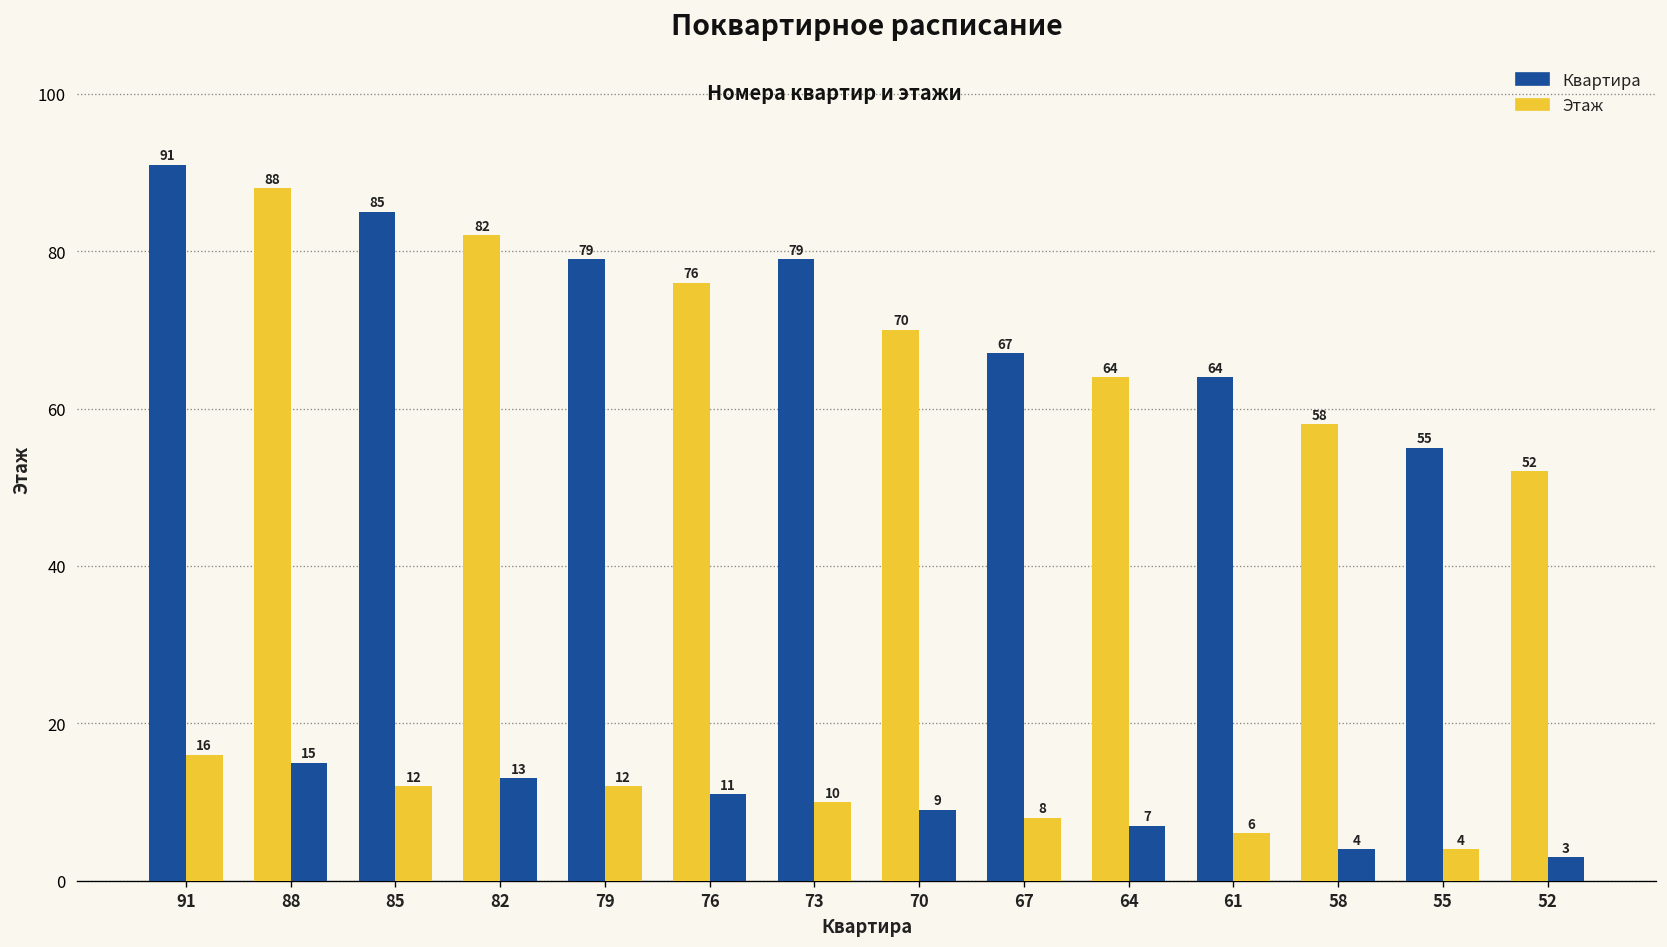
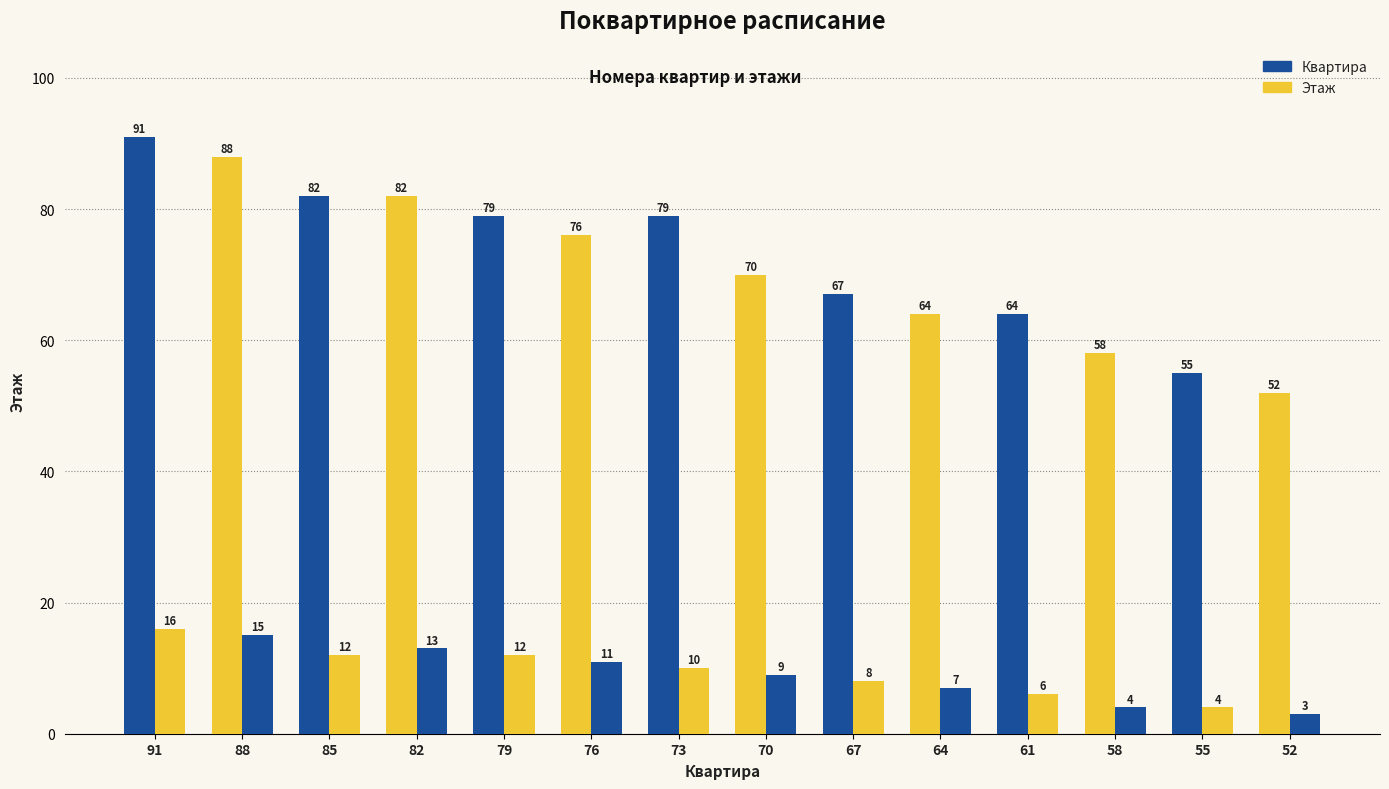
  {
    "Квартира": {
      "91": 91,
      "88": 88,
-     "85": 85,
+     "85": 82,
      "82": 82,
      "79": 79,
      "76": 76,
      "73": 79,
      "70": 70,
      "67": 67,
      "64": 64,
      "61": 64,
      "58": 58,
      "55": 55,
      "52": 52
    },
    "Этаж": {
      "91": 16,
      "88": 15,
      "85": 12,
      "82": 13,
      "79": 12,
      "76": 11,
      "73": 10,
      "70": 9,
      "67": 8,
      "64": 7,
      "61": 6,
      "58": 4,
      "55": 4,
      "52": 3
    }
  }
